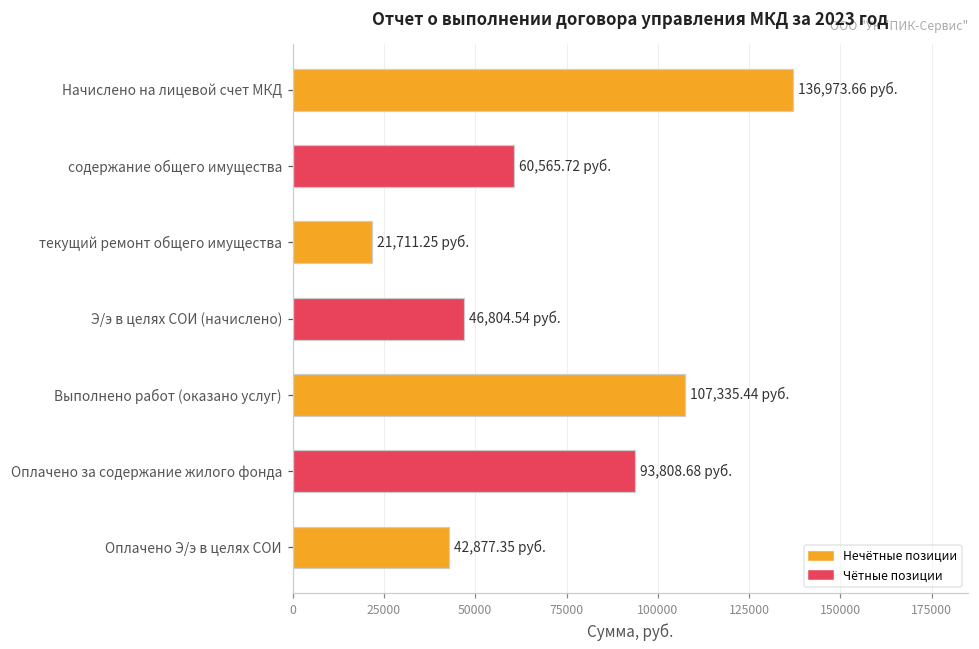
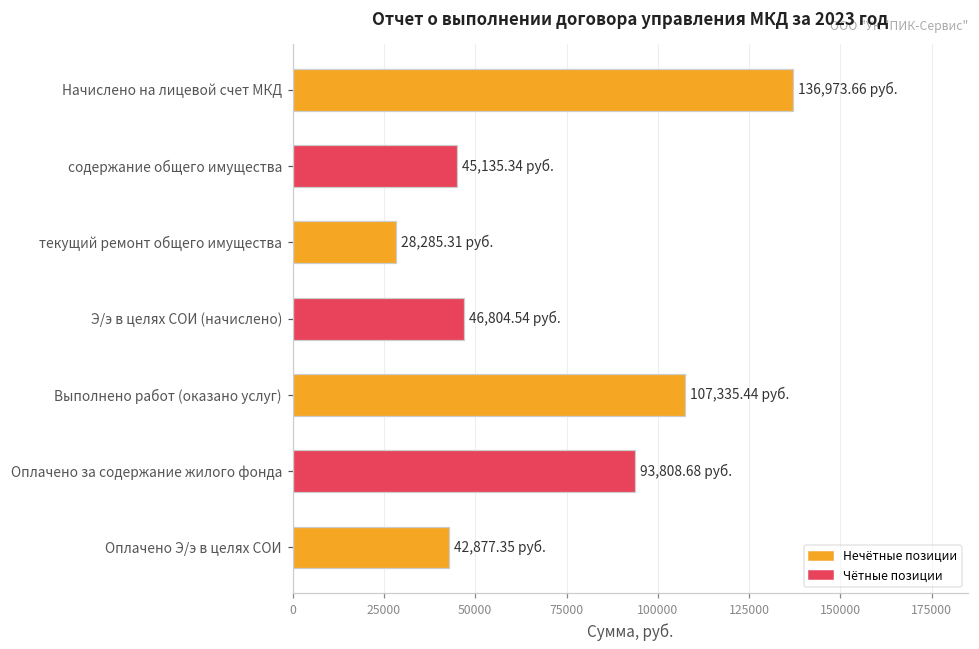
  {
    "Начислено на лицевой счет МКД": "136,973.66",
-   "содержание общего имущества": "60,565.72",
-   "текущий ремонт общего имущества": "21,711.25",
+   "содержание общего имущества": "45,135.34",
+   "текущий ремонт общего имущества": "28,285.31",
    "Э/э в целях СОИ (начислено)": "46,804.54",
    "Выполнено работ (оказано услуг)": "107,335.44",
    "Оплачено за содержание жилого фонда": "93,808.68",
    "Оплачено Э/э в целях СОИ": "42,877.35"
  }
